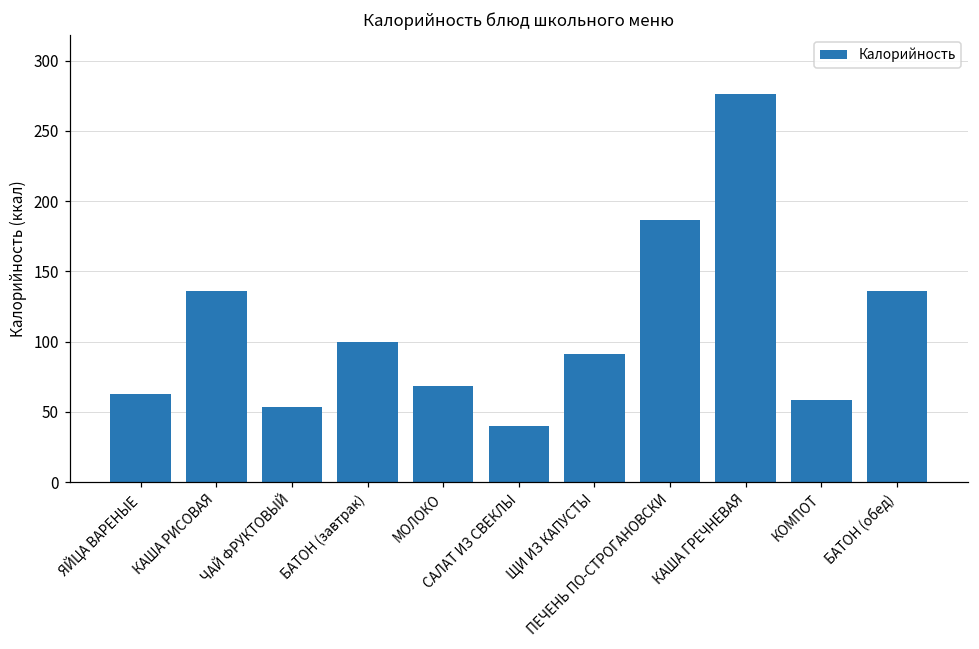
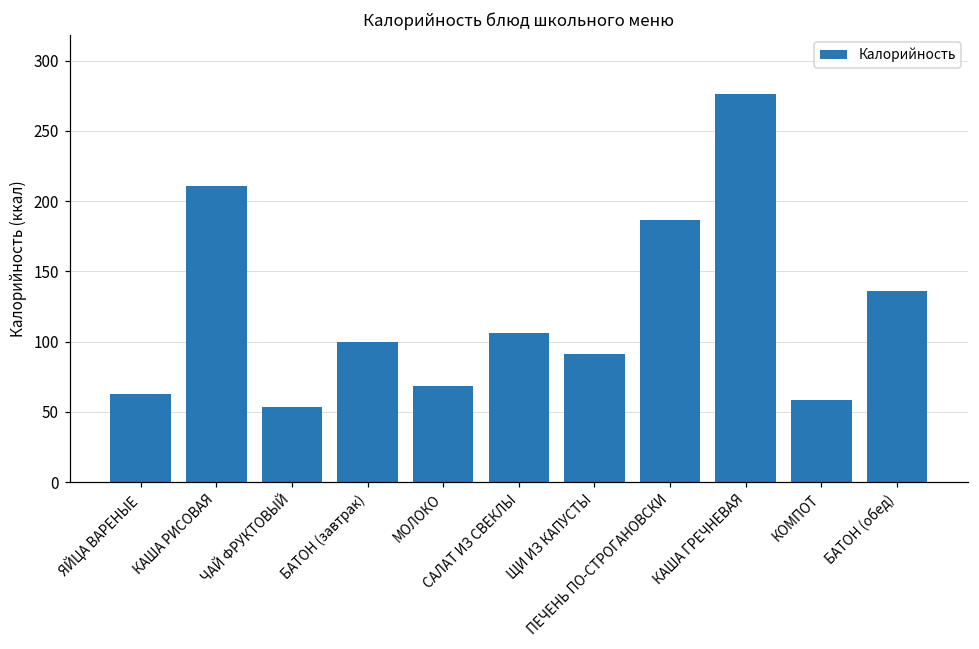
  {
    "ЯЙЦА ВАРЕНЫЕ": 63,
-   "КАША РИСОВАЯ": 136,
+   "КАША РИСОВАЯ": 211,
    "ЧАЙ ФРУКТОВЫЙ": 54,
    "БАТОН (завтрак)": 100,
    "МОЛОКО": 68,
-   "САЛАТ ИЗ СВЕКЛЫ": 40,
+   "САЛАТ ИЗ СВЕКЛЫ": 106,
    "ЩИ ИЗ КАПУСТЫ": 91,
    "ПЕЧЕНЬ ПО-СТРОГАНОВСКИ": 187,
    "КАША ГРЕЧНЕВАЯ": 277,
    "КОМПОТ": 58,
    "БАТОН (обед)": 136
  }
